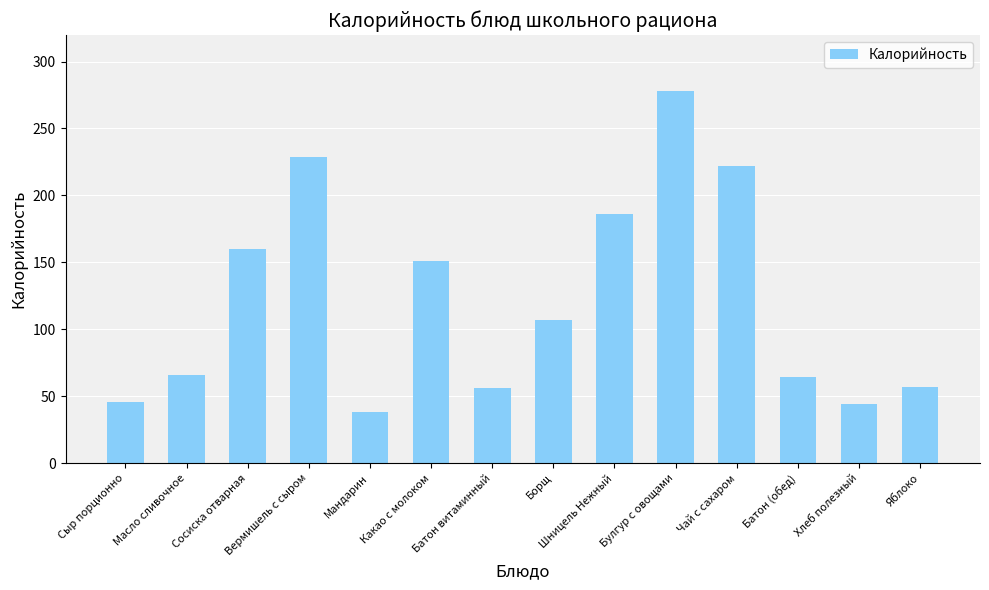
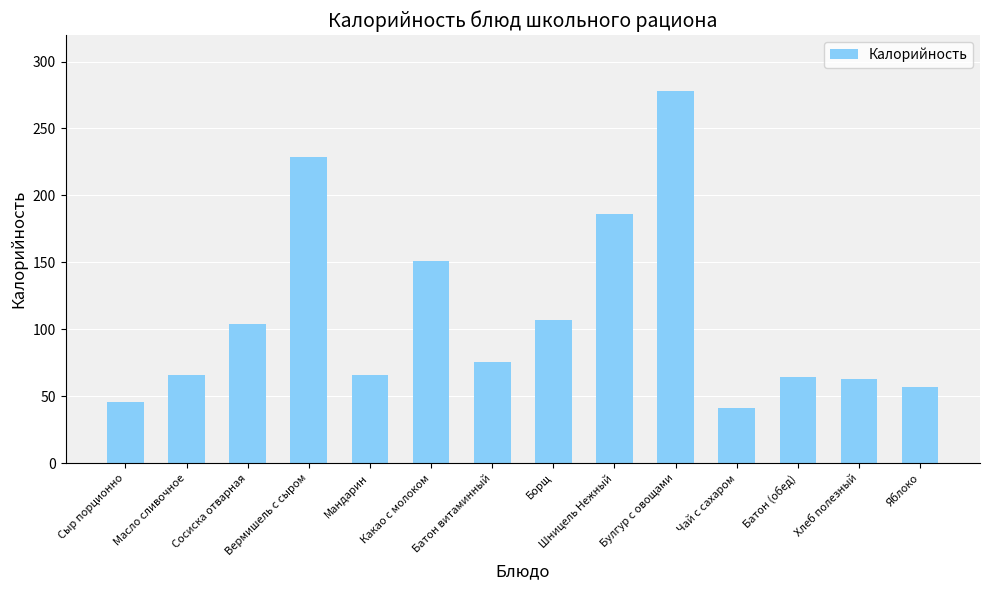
  {
    "Сыр порционно": 46,
    "Масло сливочное": 66,
-   "Сосиска отварная": 160,
+   "Сосиска отварная": 104,
    "Вермишель с сыром": 229,
-   "Мандарин": 38,
+   "Мандарин": 66,
    "Какао с молоком": 151,
-   "Батон витаминный": 57,
+   "Батон витаминный": 76,
    "Борщ": 107,
    "Шницель Нежный": 186,
    "Булгур с овощами": 278,
-   "Чай с сахаром": 222,
+   "Чай с сахаром": 41,
    "Батон (обед)": 64,
-   "Хлеб полезный": 44,
+   "Хлеб полезный": 63,
    "Яблоко": 57
  }
